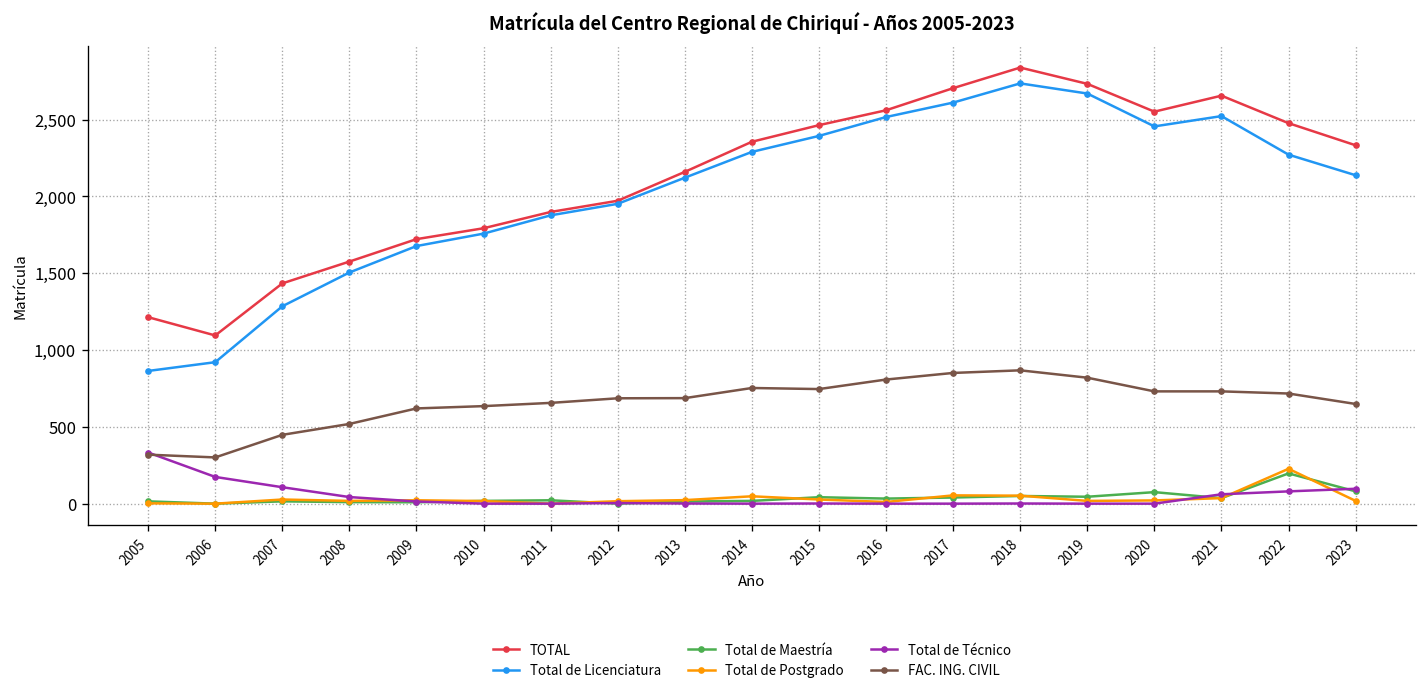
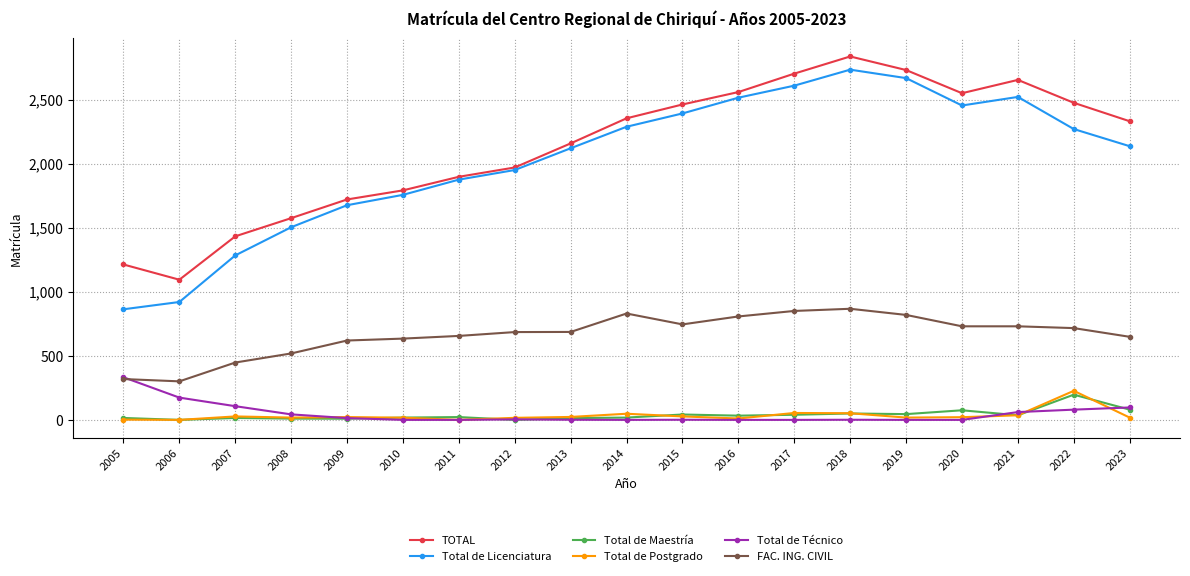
  {
    "TOTAL": {
      "2005": "1,210",
      "2006": "1,100",
      "2007": "1,430",
      "2008": "1,580",
      "2009": "1,720",
      "2010": "1,790",
      "2011": "1,900",
      "2013": "2,160",
      "2014": "2,360",
      "2015": "2,460",
      "2016": "2,560",
      "2017": "2,710",
      "2018": "2,840",
      "2019": "2,730",
      "2020": "2,550",
      "2021": "2,660",
      "2022": "2,480",
      "2023": "2,330"
    },
    "Total de Licenciatura": {
      "2005": "860",
      "2006": "920",
      "2007": "1,290",
      "2008": "1,510",
      "2009": "1,680",
      "2010": "1,760",
      "2011": "1,880",
      "2013": "2,120",
      "2014": "2,290",
      "2015": "2,390",
      "2016": "2,520",
      "2017": "2,610",
      "2018": "2,740",
      "2019": "2,670",
      "2020": "2,460",
      "2021": "2,520",
      "2022": "2,270",
      "2023": "2,140"
    },
    "Total de Maestría": {
      "2011": "20",
      "2016": "30",
      "2019": "50",
      "2020": "80",
      "2022": "200"
    },
    "Total de Postgrado": {
      "2014": "50",
      "2020": "20",
      "2022": "230",
      "2023": "20"
    },
    "Total de Técnico": {
      "2006": "170",
      "2007": "110",
      "2008": "40",
      "2015": "0",
      "2017": "0",
      "2018": "0",
      "2020": "0",
      "2021": "60",
      "2022": "80"
    },
    "FAC. ING. CIVIL": {
      "2006": "300",
      "2007": "450",
      "2008": "520",
      "2009": "620",
      "2010": "640",
      "2011": "660",
      "2012": "690",
      "2013": "690",
-     "2014": "750",
+     "2014": "830",
      "2015": "750",
      "2016": "810",
      "2017": "850",
      "2018": "870",
      "2019": "820",
      "2020": "730",
      "2021": "730",
      "2022": "720",
      "2023": "650"
    }
  }
